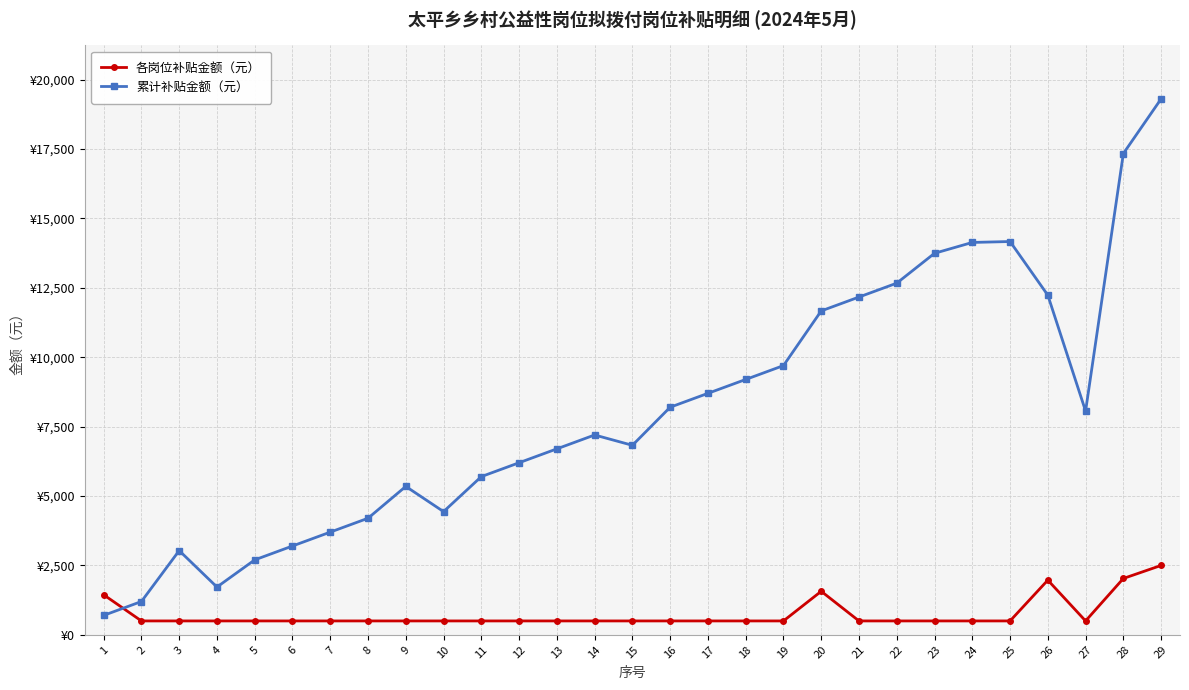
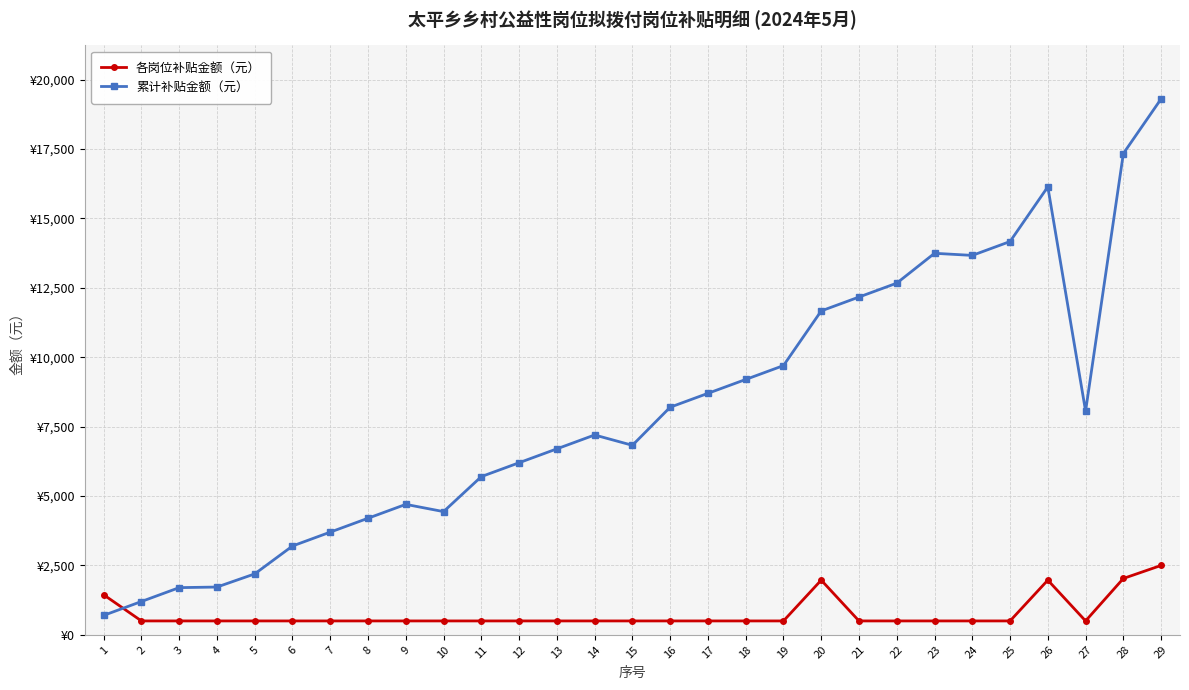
  {
    "各岗位补贴金额（元）": {
      "1": "¥1,400",
      "2": "¥500",
      "3": "¥500",
      "4": "¥500",
      "5": "¥500",
      "6": "¥500",
      "7": "¥500",
      "8": "¥500",
      "9": "¥500",
      "10": "¥500",
      "11": "¥500",
      "12": "¥500",
      "13": "¥500",
      "14": "¥500",
      "15": "¥500",
      "16": "¥500",
      "17": "¥500",
      "18": "¥500",
      "19": "¥500",
-     "20": "¥1,600",
+     "20": "¥2,000",
      "21": "¥500",
      "22": "¥500",
      "23": "¥500",
      "24": "¥500",
      "25": "¥500",
      "26": "¥2,000",
      "27": "¥500",
      "28": "¥2,000",
      "29": "¥2,500"
    },
    "累计补贴金额（元）": {
      "1": "¥700",
      "2": "¥1,200",
-     "3": "¥3,000",
+     "3": "¥1,700",
      "4": "¥1,700",
-     "5": "¥2,700",
+     "5": "¥2,200",
      "6": "¥3,200",
      "7": "¥3,700",
      "8": "¥4,200",
-     "9": "¥5,300",
+     "9": "¥4,700",
      "10": "¥4,400",
      "11": "¥5,700",
      "12": "¥6,200",
      "13": "¥6,700",
      "14": "¥7,200",
      "15": "¥6,800",
      "16": "¥8,200",
      "17": "¥8,700",
      "18": "¥9,200",
      "19": "¥9,700",
      "20": "¥11,700",
      "21": "¥12,200",
      "22": "¥12,700",
      "23": "¥13,700",
-     "24": "¥14,100",
+     "24": "¥13,700",
      "25": "¥14,200",
-     "26": "¥12,200",
+     "26": "¥16,100",
      "27": "¥8,100",
      "28": "¥17,300",
      "29": "¥19,300"
    }
  }
